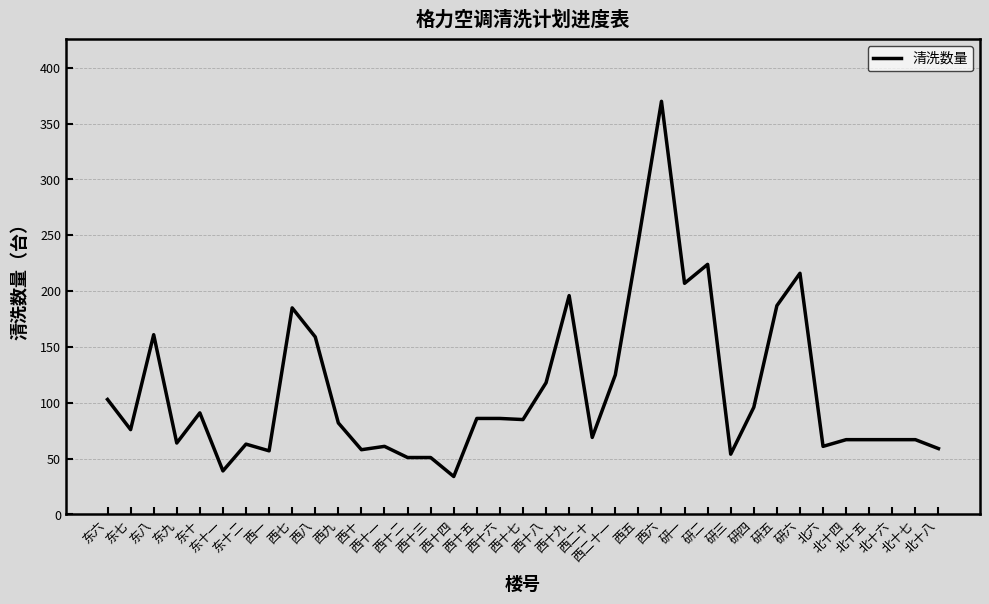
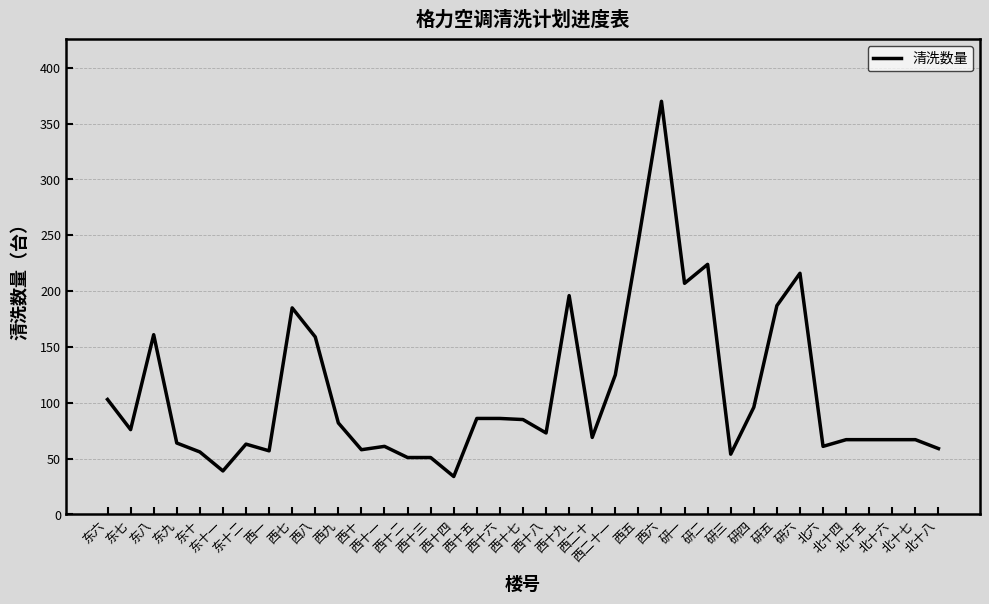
  {
    "东六": 103,
    "东七": 76,
    "东八": 161,
    "东九": 64,
-   "东十": 91,
+   "东十": 56,
    "东十一": 39,
    "东十二": 63,
    "西一": 57,
    "西七": 185,
    "西八": 159,
    "西九": 82,
    "西十": 58,
    "西十一": 61,
    "西十二": 51,
    "西十三": 51,
    "西十四": 34,
    "西十五": 86,
    "西十六": 86,
    "西十七": 85,
-   "西十八": 118,
+   "西十八": 73,
    "西十九": 196,
    "西二十": 69,
    "西二十一": 125,
    "西五": 245,
    "西六": 370,
    "研一": 207,
    "研二": 224,
    "研三": 54,
    "研四": 96,
    "研五": 187,
    "研六": 216,
    "北六": 61,
    "北十四": 67,
    "北十五": 67,
    "北十六": 67,
    "北十七": 67,
    "北十八": 59
  }
